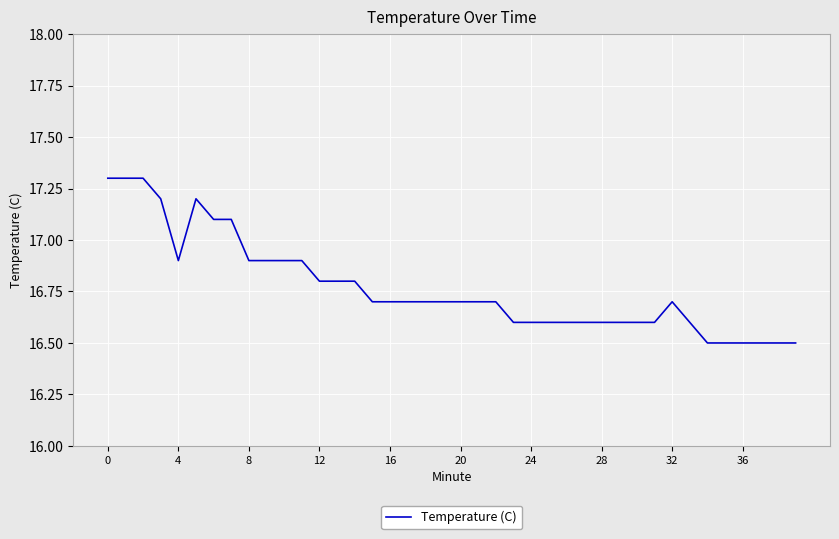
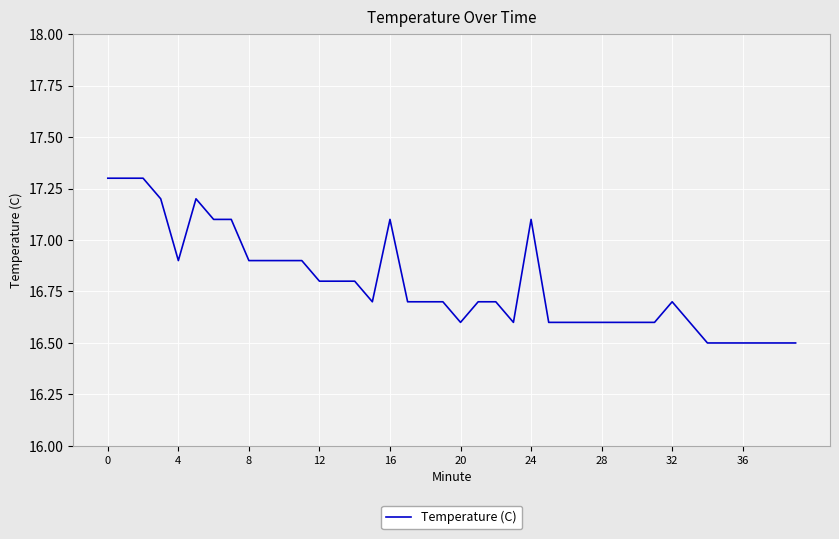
  {
    "0": 17.3,
    "4": 16.9,
    "8": 16.9,
    "12": 16.8,
-   "16": 16.7,
-   "20": 16.7,
-   "24": 16.6,
+   "16": 17.1,
+   "20": 16.6,
+   "24": 17.1,
    "28": 16.6,
    "32": 16.7,
    "36": 16.5
  }
